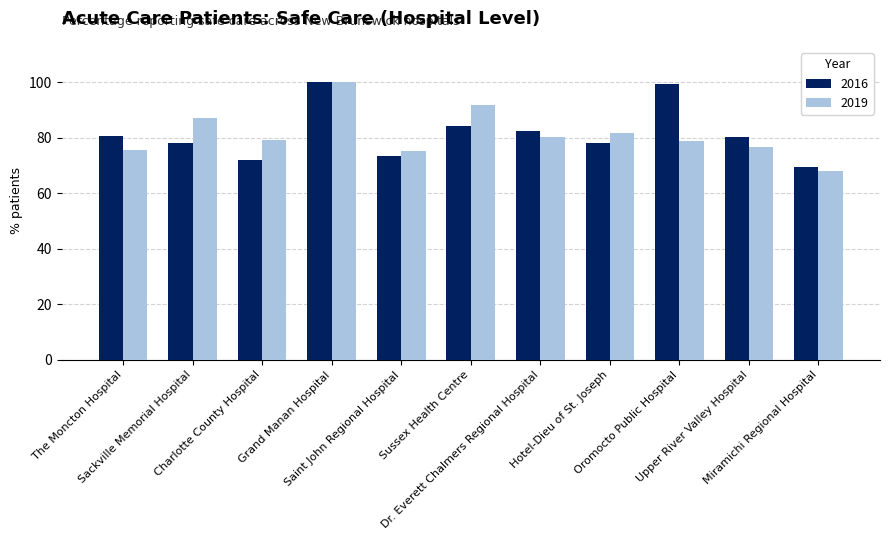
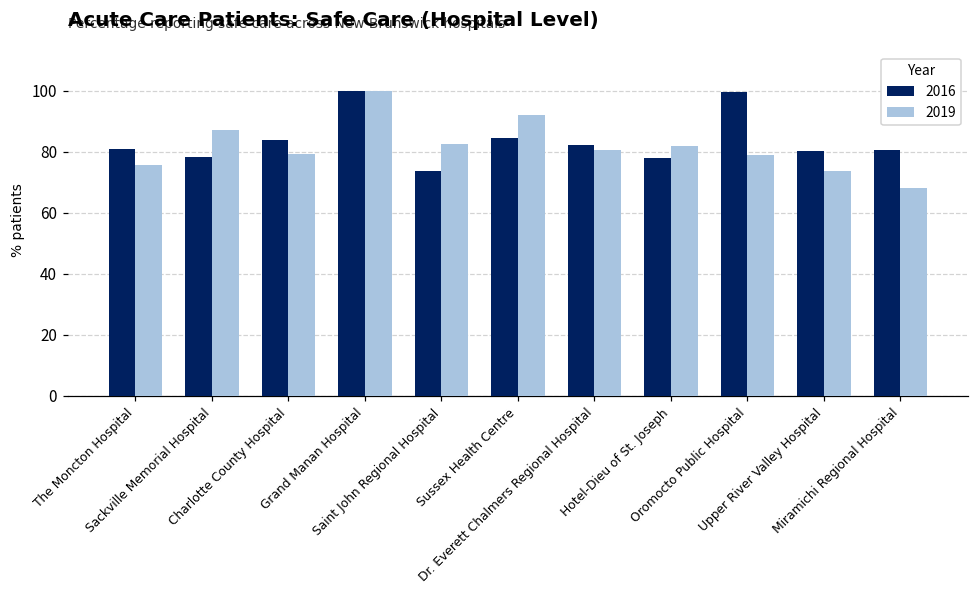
  {
    "2016": {
      "The Moncton Hospital": 81,
      "Sackville Memorial Hospital": 78,
-     "Charlotte County Hospital": 72,
+     "Charlotte County Hospital": 84,
      "Grand Manan Hospital": 100,
      "Saint John Regional Hospital": 74,
      "Sussex Health Centre": 84,
      "Dr. Everett Chalmers Regional Hospital": 82,
      "Hotel-Dieu of St. Joseph": 78,
      "Oromocto Public Hospital": 99,
      "Upper River Valley Hospital": 80,
-     "Miramichi Regional Hospital": 69
+     "Miramichi Regional Hospital": 81
    },
    "2019": {
      "The Moncton Hospital": 76,
      "Sackville Memorial Hospital": 87,
      "Charlotte County Hospital": 79,
      "Grand Manan Hospital": 100,
-     "Saint John Regional Hospital": 75,
+     "Saint John Regional Hospital": 83,
      "Sussex Health Centre": 92,
      "Dr. Everett Chalmers Regional Hospital": 80,
      "Hotel-Dieu of St. Joseph": 82,
      "Oromocto Public Hospital": 79,
-     "Upper River Valley Hospital": 77,
+     "Upper River Valley Hospital": 74,
      "Miramichi Regional Hospital": 68
    }
  }
